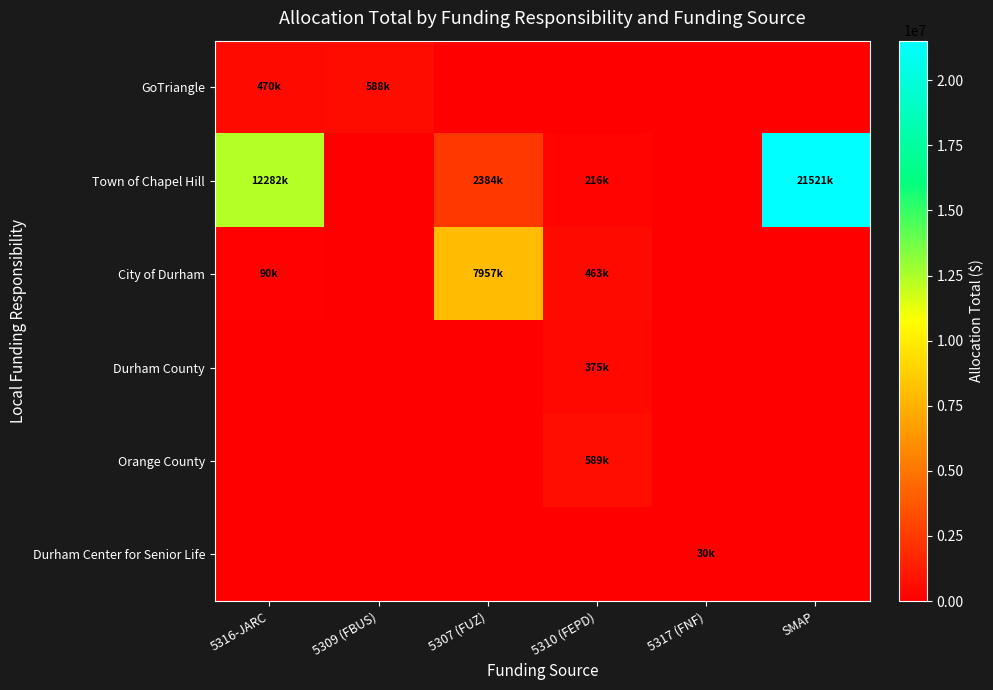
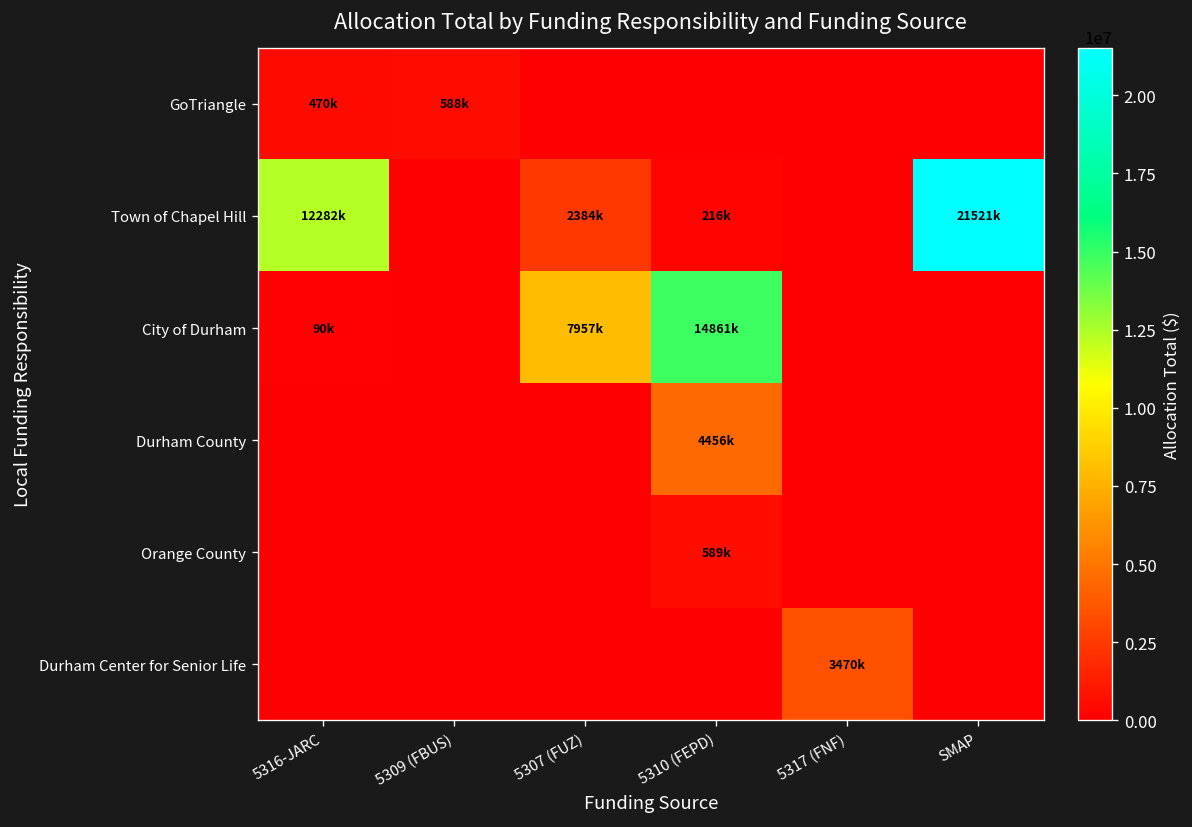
  {
    "GoTriangle": {
      "5316-JARC": "470k",
      "5309 (FBUS)": "588k"
    },
    "Town of Chapel Hill": {
      "5316-JARC": "12282k",
      "5307 (FUZ)": "2384k",
      "5310 (FEPD)": "216k",
      "SMAP": "21521k"
    },
    "City of Durham": {
      "5316-JARC": "90k",
      "5307 (FUZ)": "7957k",
-     "5310 (FEPD)": "463k"
+     "5310 (FEPD)": "14861k"
    },
    "Durham County": {
-     "5310 (FEPD)": "375k"
+     "5310 (FEPD)": "4456k"
    },
    "Orange County": {
      "5310 (FEPD)": "589k"
    },
    "Durham Center for Senior Life": {
-     "5317 (FNF)": "30k"
+     "5317 (FNF)": "3470k"
    }
  }
